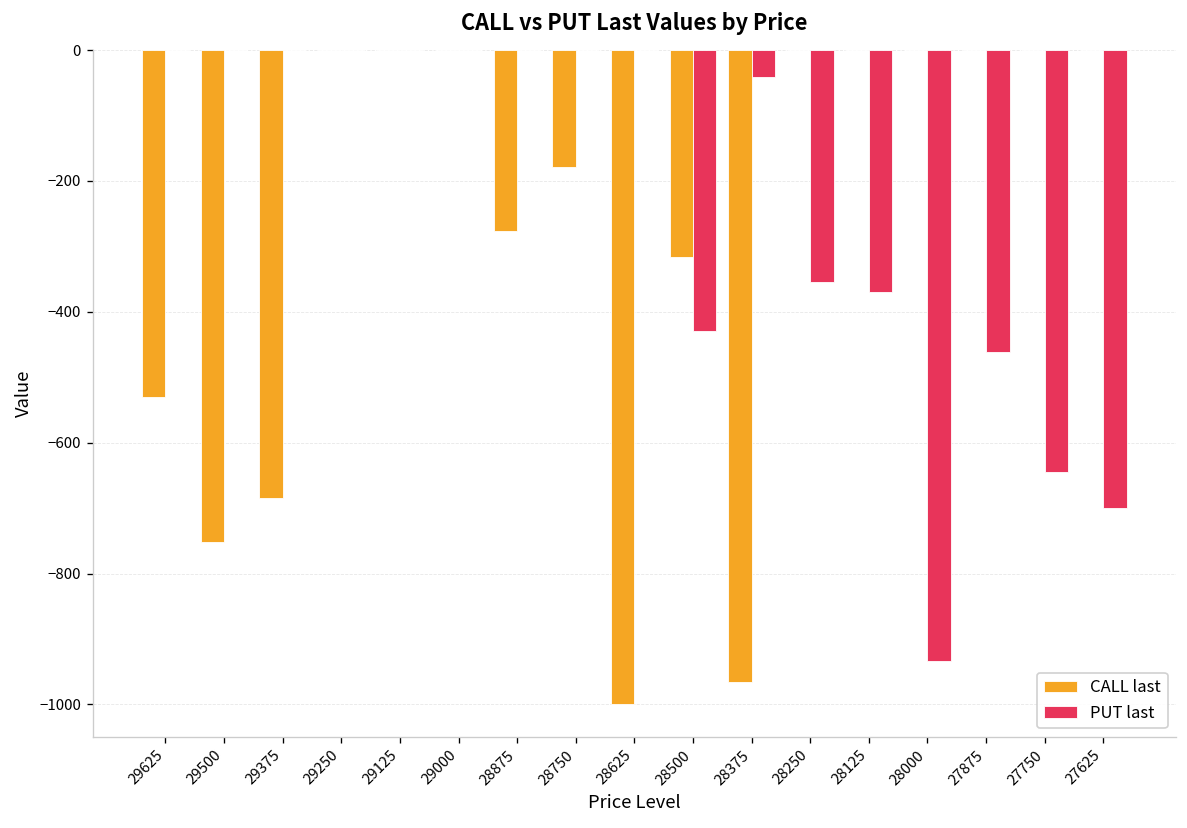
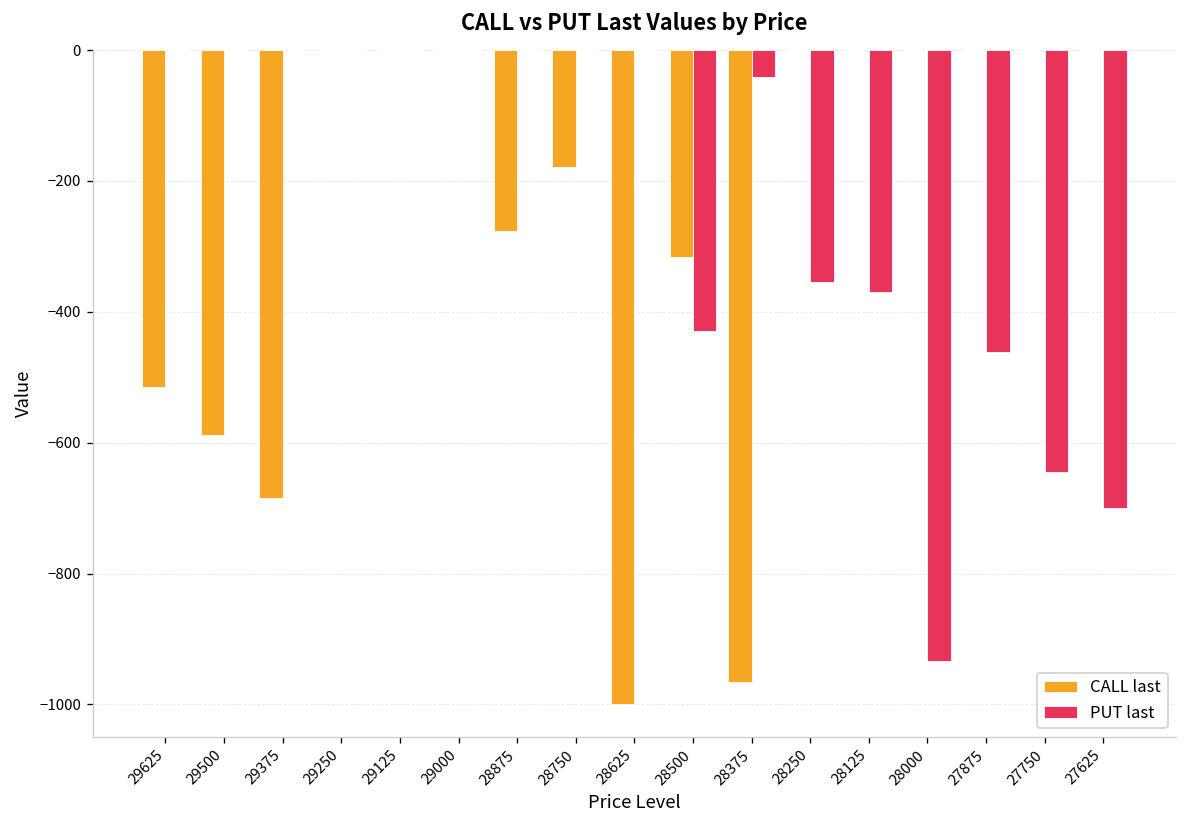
  {
    "CALL last": {
-     "29625": -530,
-     "29500": -750,
+     "29625": -520,
+     "29500": -590,
      "29375": -680,
      "29250": 0,
      "29125": 0,
      "29000": 0,
      "28875": -280,
      "28750": -180,
      "28625": -1000,
      "28500": -320,
      "28375": -970,
      "28250": 0,
      "28125": 0,
      "28000": 0,
      "27875": 0,
      "27750": 0,
      "27625": 0
    },
    "PUT last": {
      "29625": 0,
      "29500": 0,
      "29375": 0,
      "29250": 0,
      "29125": 0,
      "29000": 0,
      "28875": 0,
      "28750": 0,
      "28625": 0,
      "28500": -430,
      "28375": -40,
      "28250": -350,
      "28125": -370,
      "28000": -930,
      "27875": -460,
      "27750": -650,
      "27625": -700
    }
  }
